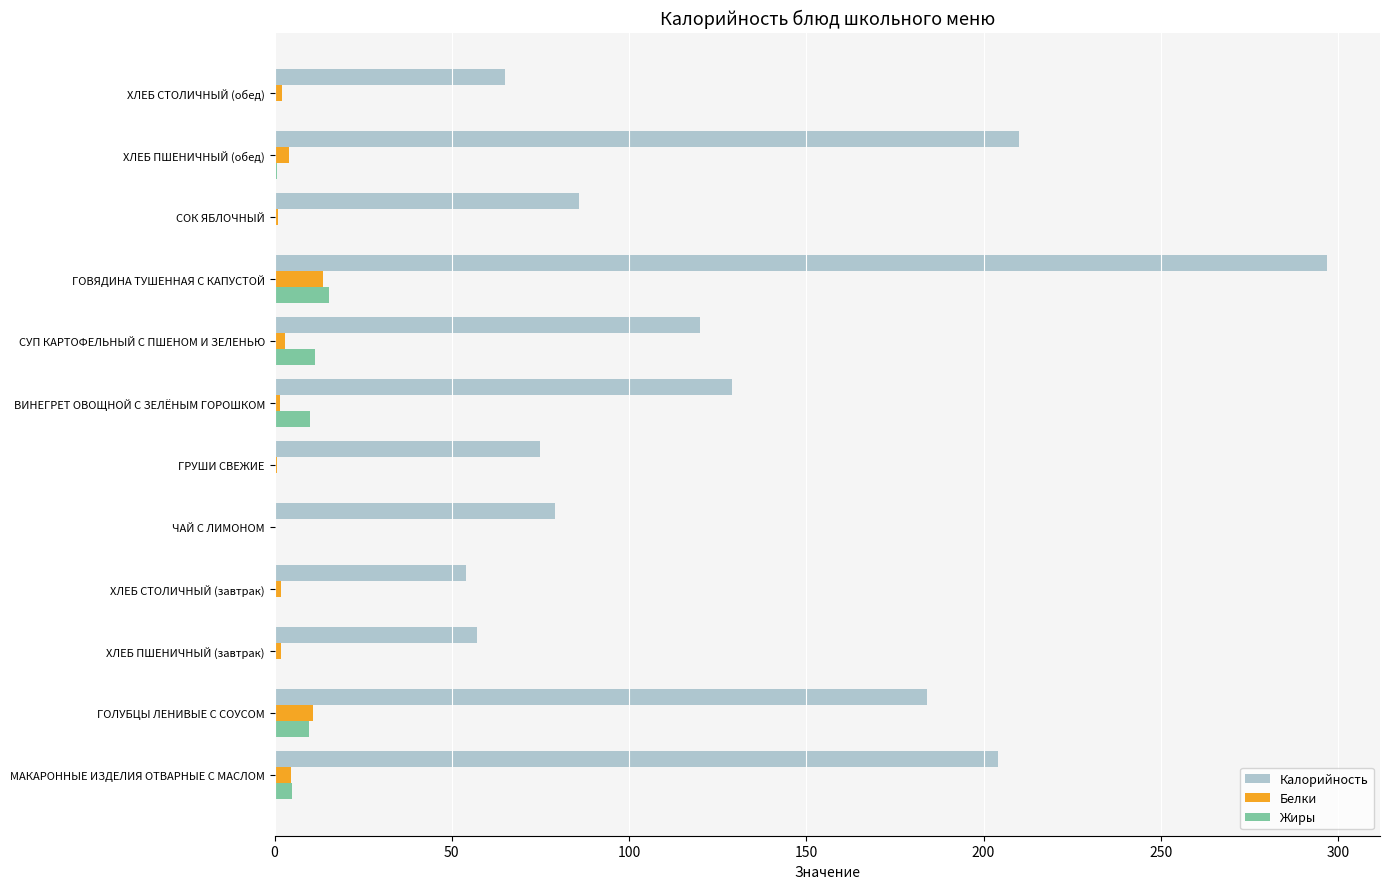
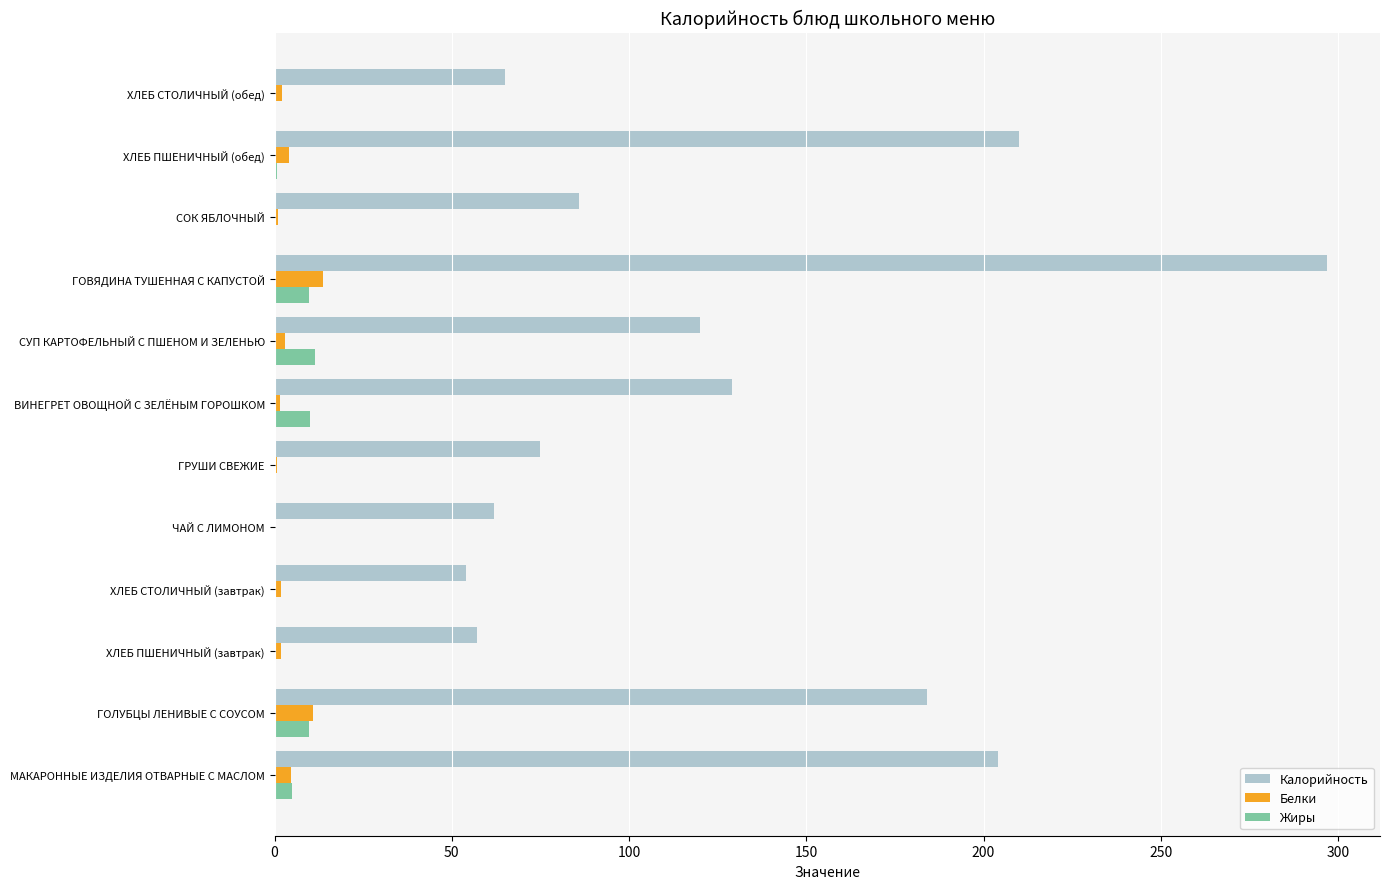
  {
    "Калорийность": {
      "ХЛЕБ СТОЛИЧНЫЙ (обед)": 65,
      "ХЛЕБ ПШЕНИЧНЫЙ (обед)": 210,
      "СОК ЯБЛОЧНЫЙ": 86,
      "ГОВЯДИНА ТУШЕННАЯ С КАПУСТОЙ": 297,
      "СУП КАРТОФЕЛЬНЫЙ С ПШЕНОМ И ЗЕЛЕНЬЮ": 120,
      "ВИНЕГРЕТ ОВОЩНОЙ С ЗЕЛЁНЫМ ГОРОШКОМ": 129,
      "ГРУШИ СВЕЖИЕ": 75,
-     "ЧАЙ С ЛИМОНОМ": 79,
+     "ЧАЙ С ЛИМОНОМ": 62,
      "ХЛЕБ СТОЛИЧНЫЙ (завтрак)": 54,
      "ХЛЕБ ПШЕНИЧНЫЙ (завтрак)": 57,
      "ГОЛУБЦЫ ЛЕНИВЫЕ С СОУСОМ": 184,
      "МАКАРОННЫЕ ИЗДЕЛИЯ ОТВАРНЫЕ С МАСЛОМ": 204
    },
    "Белки": {
      "ХЛЕБ СТОЛИЧНЫЙ (обед)": 2,
      "ХЛЕБ ПШЕНИЧНЫЙ (обед)": 4,
      "СОК ЯБЛОЧНЫЙ": 1,
      "ГОВЯДИНА ТУШЕННАЯ С КАПУСТОЙ": 14,
      "СУП КАРТОФЕЛЬНЫЙ С ПШЕНОМ И ЗЕЛЕНЬЮ": 3,
      "ВИНЕГРЕТ ОВОЩНОЙ С ЗЕЛЁНЫМ ГОРОШКОМ": 1,
      "ХЛЕБ СТОЛИЧНЫЙ (завтрак)": 2,
      "ХЛЕБ ПШЕНИЧНЫЙ (завтрак)": 2,
      "ГОЛУБЦЫ ЛЕНИВЫЕ С СОУСОМ": 11,
      "МАКАРОННЫЕ ИЗДЕЛИЯ ОТВАРНЫЕ С МАСЛОМ": 5
    },
    "Жиры": {
-     "ГОВЯДИНА ТУШЕННАЯ С КАПУСТОЙ": 15,
+     "ГОВЯДИНА ТУШЕННАЯ С КАПУСТОЙ": 10,
      "СУП КАРТОФЕЛЬНЫЙ С ПШЕНОМ И ЗЕЛЕНЬЮ": 12,
      "ВИНЕГРЕТ ОВОЩНОЙ С ЗЕЛЁНЫМ ГОРОШКОМ": 10,
      "ЧАЙ С ЛИМОНОМ": 0,
      "ГОЛУБЦЫ ЛЕНИВЫЕ С СОУСОМ": 10,
      "МАКАРОННЫЕ ИЗДЕЛИЯ ОТВАРНЫЕ С МАСЛОМ": 5
    }
  }
